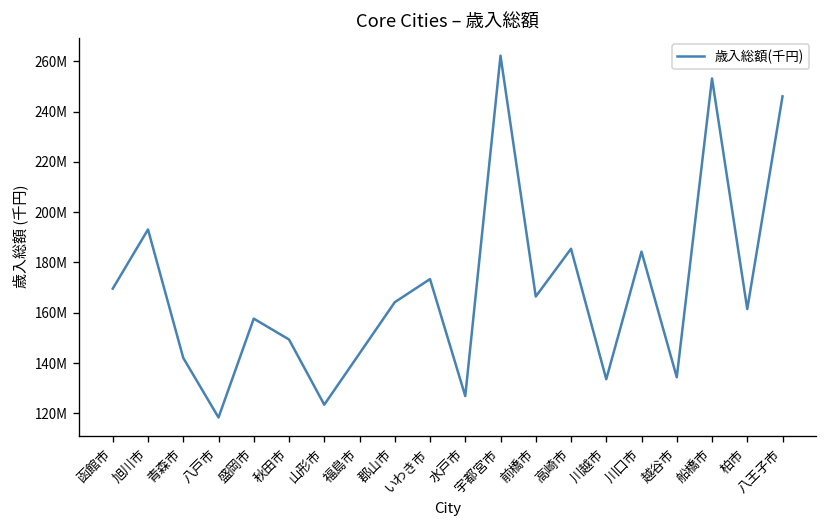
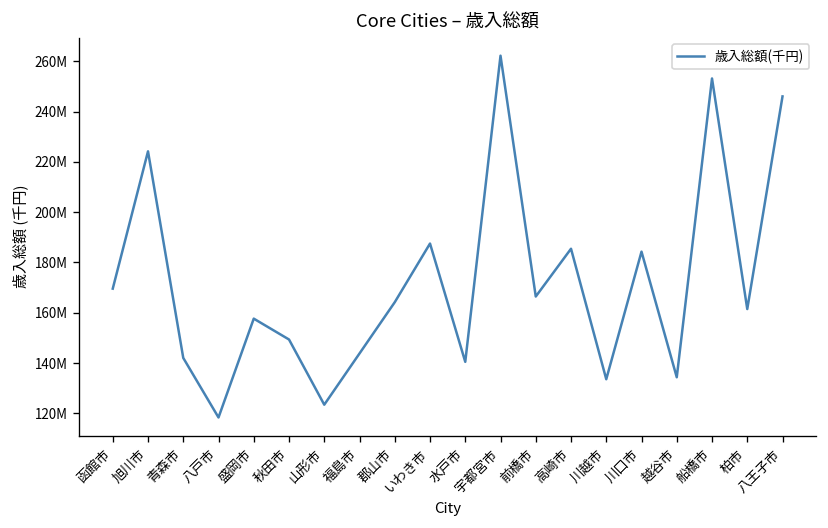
  {
    "函館市": 170000000,
-   "旭川市": 193000000,
+   "旭川市": 224000000,
    "青森市": 142000000,
    "八戸市": 118000000,
    "盛岡市": 158000000,
    "秋田市": 149000000,
    "山形市": 123000000,
    "福島市": 144000000,
    "郡山市": 164000000,
-   "いわき市": 173000000,
-   "水戸市": 127000000,
+   "いわき市": 188000000,
+   "水戸市": 141000000,
    "宇都宮市": 262000000,
    "前橋市": 166000000,
    "高崎市": 185000000,
    "川越市": 134000000,
    "川口市": 184000000,
    "越谷市": 134000000,
    "船橋市": 253000000,
    "柏市": 161000000,
    "八王子市": 246000000
  }
